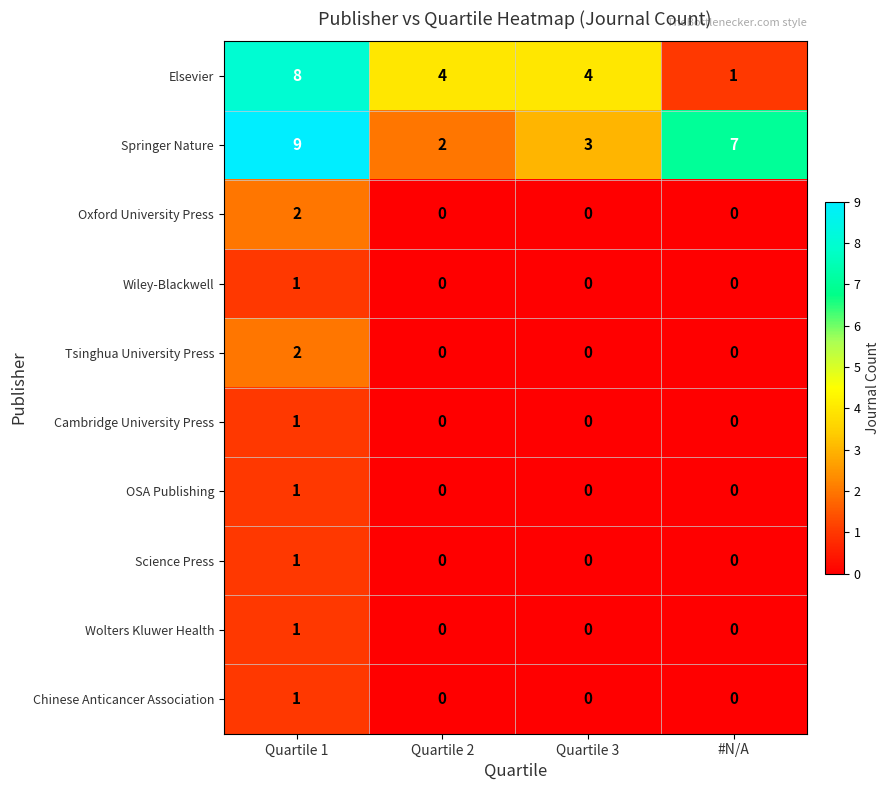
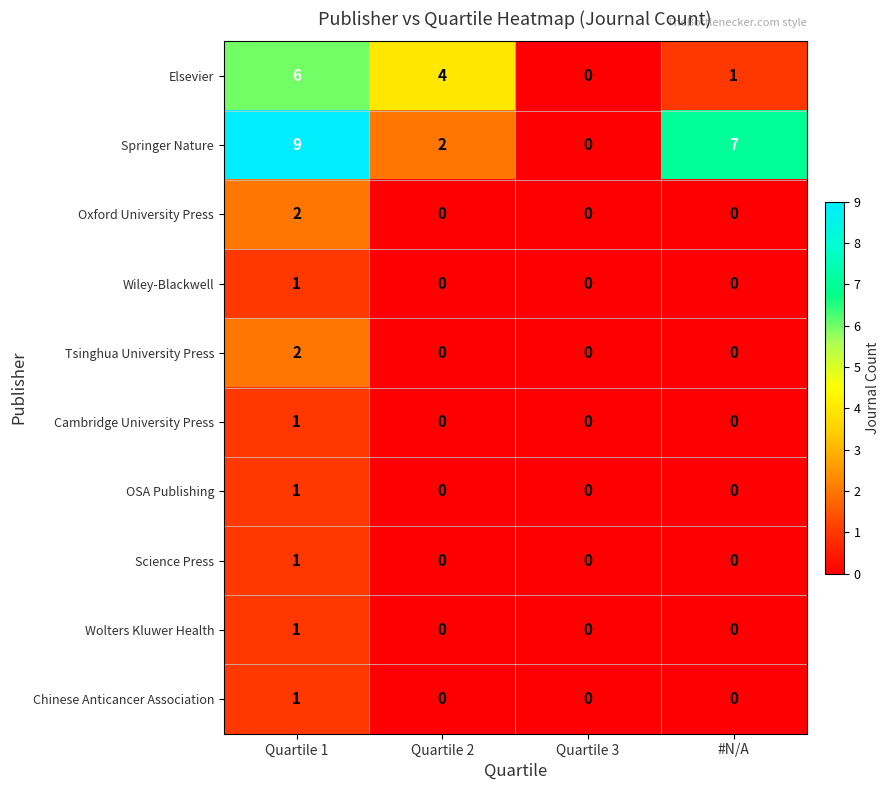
  {
    "Elsevier": {
-     "Quartile 1": 8,
+     "Quartile 1": 6,
      "Quartile 2": 4,
-     "Quartile 3": 4,
+     "Quartile 3": 0,
      "#N/A": 1
    },
    "Springer Nature": {
      "Quartile 1": 9,
      "Quartile 2": 2,
-     "Quartile 3": 3,
+     "Quartile 3": 0,
      "#N/A": 7
    },
    "Oxford University Press": {
      "Quartile 1": 2,
      "Quartile 2": 0,
      "Quartile 3": 0,
      "#N/A": 0
    },
    "Wiley-Blackwell": {
      "Quartile 1": 1,
      "Quartile 2": 0,
      "Quartile 3": 0,
      "#N/A": 0
    },
    "Tsinghua University Press": {
      "Quartile 1": 2,
      "Quartile 2": 0,
      "Quartile 3": 0,
      "#N/A": 0
    },
    "Cambridge University Press": {
      "Quartile 1": 1,
      "Quartile 2": 0,
      "Quartile 3": 0,
      "#N/A": 0
    },
    "OSA Publishing": {
      "Quartile 1": 1,
      "Quartile 2": 0,
      "Quartile 3": 0,
      "#N/A": 0
    },
    "Science Press": {
      "Quartile 1": 1,
      "Quartile 2": 0,
      "Quartile 3": 0,
      "#N/A": 0
    },
    "Wolters Kluwer Health": {
      "Quartile 1": 1,
      "Quartile 2": 0,
      "Quartile 3": 0,
      "#N/A": 0
    },
    "Chinese Anticancer Association": {
      "Quartile 1": 1,
      "Quartile 2": 0,
      "Quartile 3": 0,
      "#N/A": 0
    }
  }
